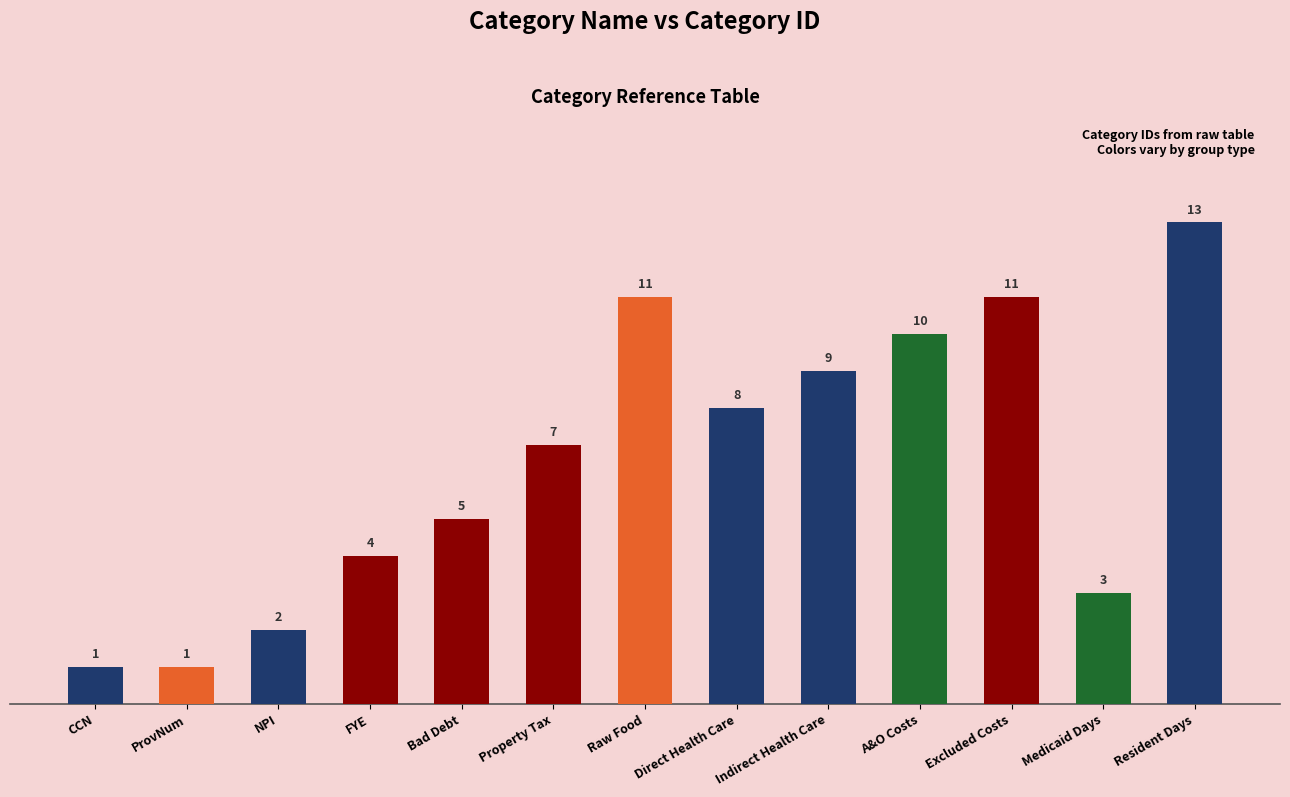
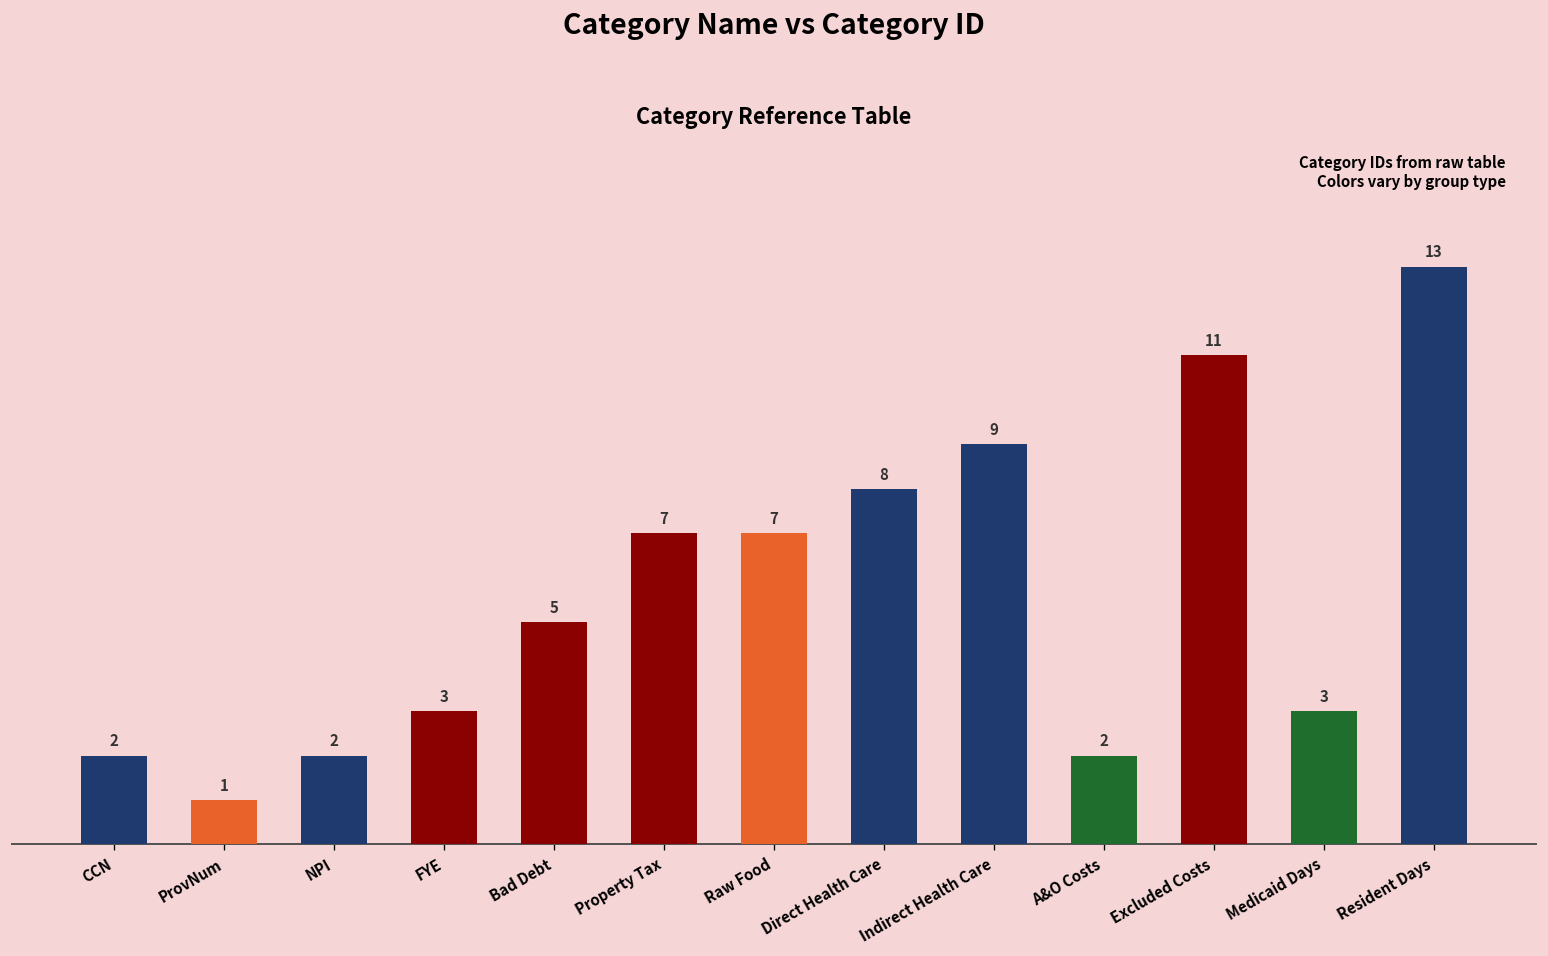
  {
-   "CCN": 1,
+   "CCN": 2,
    "ProvNum": 1,
    "NPI": 2,
-   "FYE": 4,
+   "FYE": 3,
    "Bad Debt": 5,
    "Property Tax": 7,
-   "Raw Food": 11,
+   "Raw Food": 7,
    "Direct Health Care": 8,
    "Indirect Health Care": 9,
-   "A&O Costs": 10,
+   "A&O Costs": 2,
    "Excluded Costs": 11,
    "Medicaid Days": 3,
    "Resident Days": 13
  }
